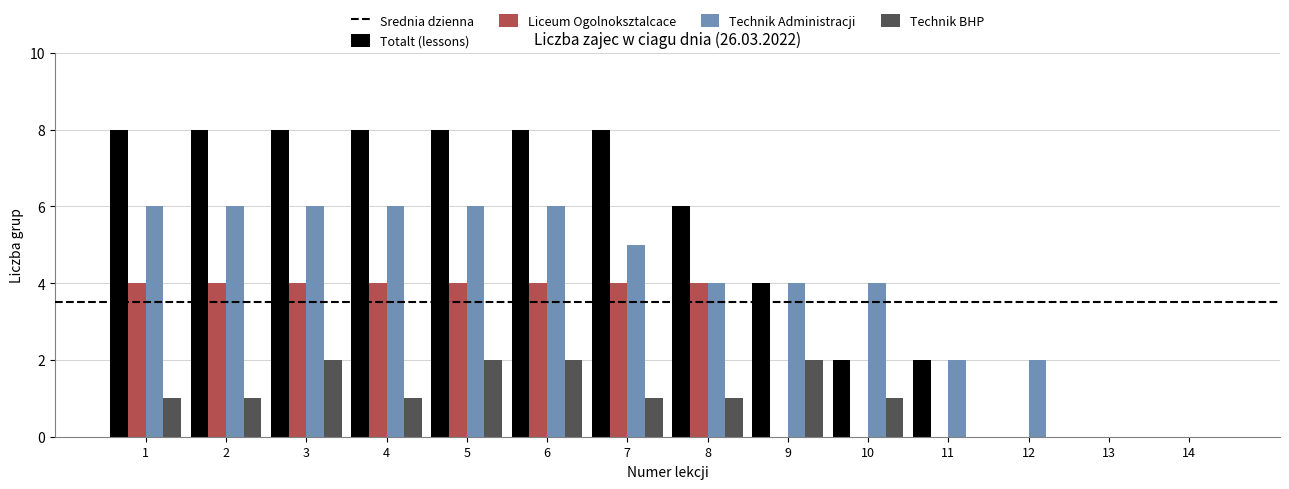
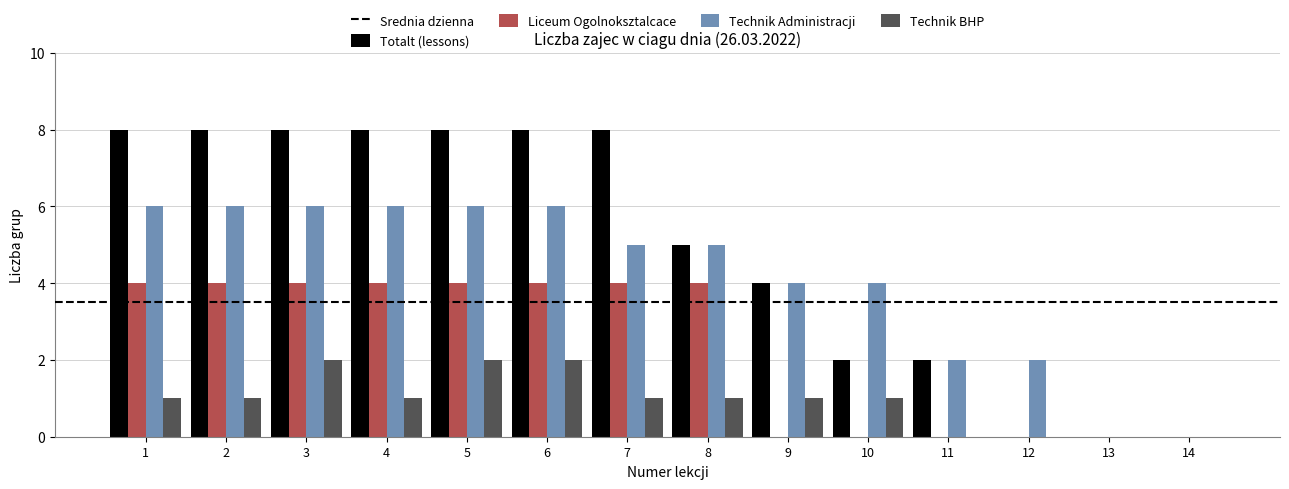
  {
    "Totalt (lessons)": {
      "1": 8,
      "2": 8,
      "3": 8,
      "4": 8,
      "5": 8,
      "6": 8,
      "7": 8,
-     "8": 6,
+     "8": 5,
      "9": 4,
      "10": 2,
      "11": 2,
      "12": 0,
      "13": 0,
      "14": 0
    },
    "Liceum Ogolnoksztalcace": {
      "1": 4,
      "2": 4,
      "3": 4,
      "4": 4,
      "5": 4,
      "6": 4,
      "7": 4,
      "8": 4,
      "9": 0,
      "10": 0,
      "11": 0,
      "12": 0,
      "13": 0,
      "14": 0
    },
    "Technik Administracji": {
      "1": 6,
      "2": 6,
      "3": 6,
      "4": 6,
      "5": 6,
      "6": 6,
      "7": 5,
-     "8": 4,
+     "8": 5,
      "9": 4,
      "10": 4,
      "11": 2,
      "12": 2,
      "13": 0,
      "14": 0
    },
    "Technik BHP": {
      "1": 1,
      "2": 1,
      "3": 2,
      "4": 1,
      "5": 2,
      "6": 2,
      "7": 1,
      "8": 1,
-     "9": 2,
+     "9": 1,
      "10": 1,
      "11": 0,
      "12": 0,
      "13": 0,
      "14": 0
    }
  }
